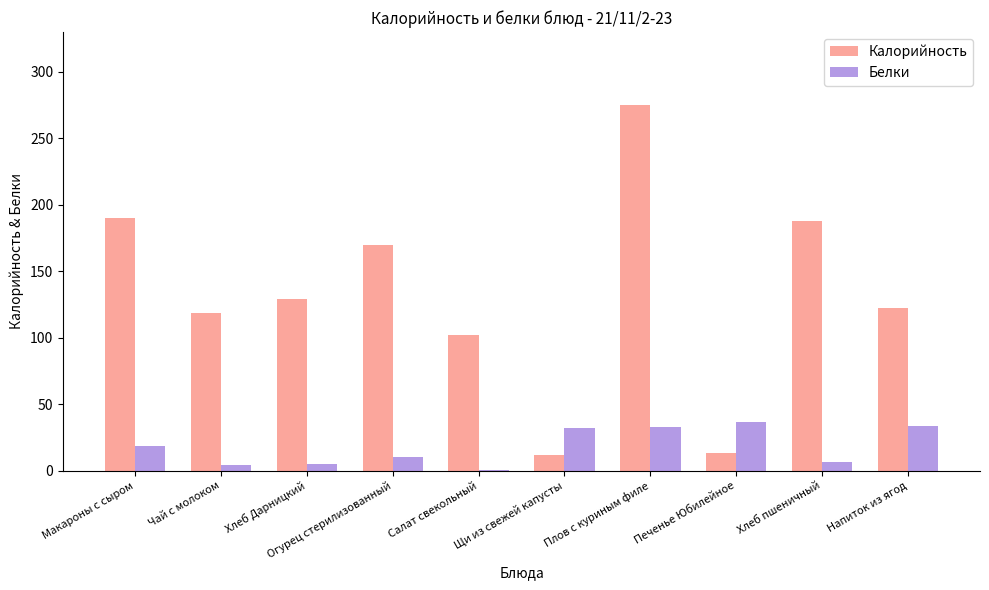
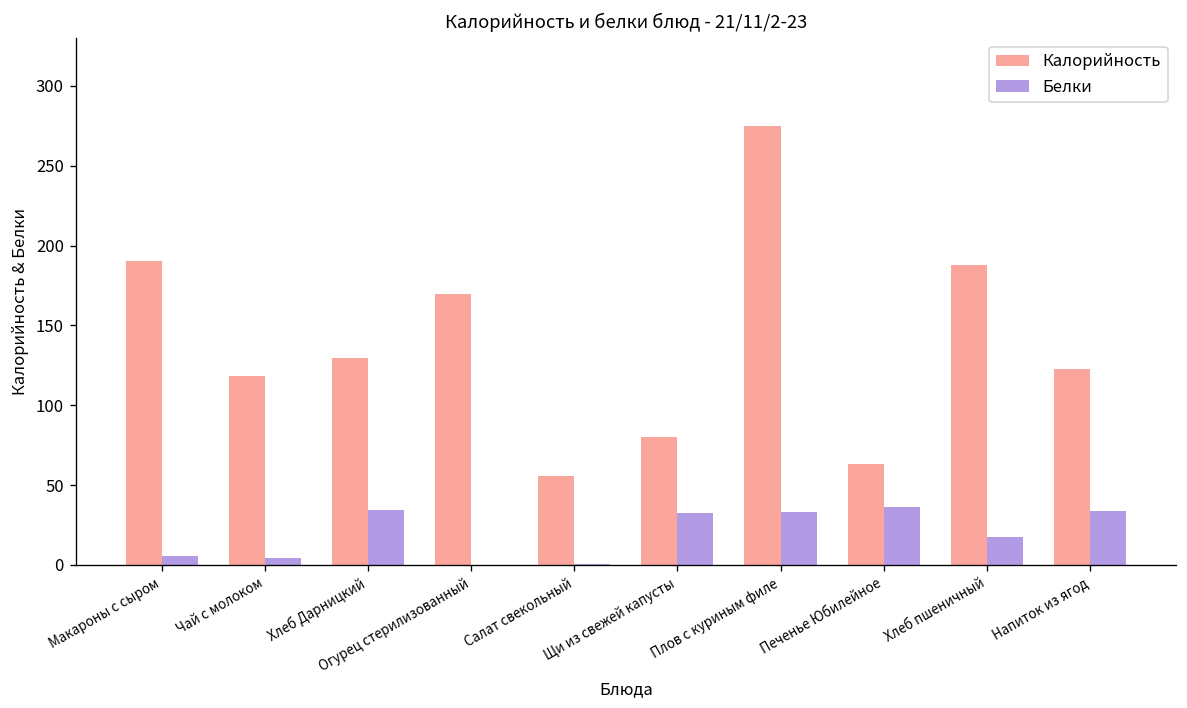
  {
    "Калорийность": {
      "Макароны с сыром": 190,
      "Чай с молоком": 119,
      "Хлеб Дарницкий": 129,
      "Огурец стерилизованный": 170,
-     "Салат свекольный": 102,
-     "Щи из свежей капусты": 12,
+     "Салат свекольный": 56,
+     "Щи из свежей капусты": 80,
      "Плов с куриным филе": 275,
-     "Печенье Юбилейное": 13,
+     "Печенье Юбилейное": 63,
      "Хлеб пшеничный": 188,
      "Напиток из ягод": 123
    },
    "Белки": {
-     "Макароны с сыром": 19,
+     "Макароны с сыром": 6,
      "Чай с молоком": 4,
-     "Хлеб Дарницкий": 5,
-     "Огурец стерилизованный": 11,
+     "Хлеб Дарницкий": 35,
+     "Огурец стерилизованный": 0,
      "Щи из свежей капусты": 32,
      "Плов с куриным филе": 33,
      "Печенье Юбилейное": 36,
-     "Хлеб пшеничный": 6,
+     "Хлеб пшеничный": 17,
      "Напиток из ягод": 34
    }
  }
